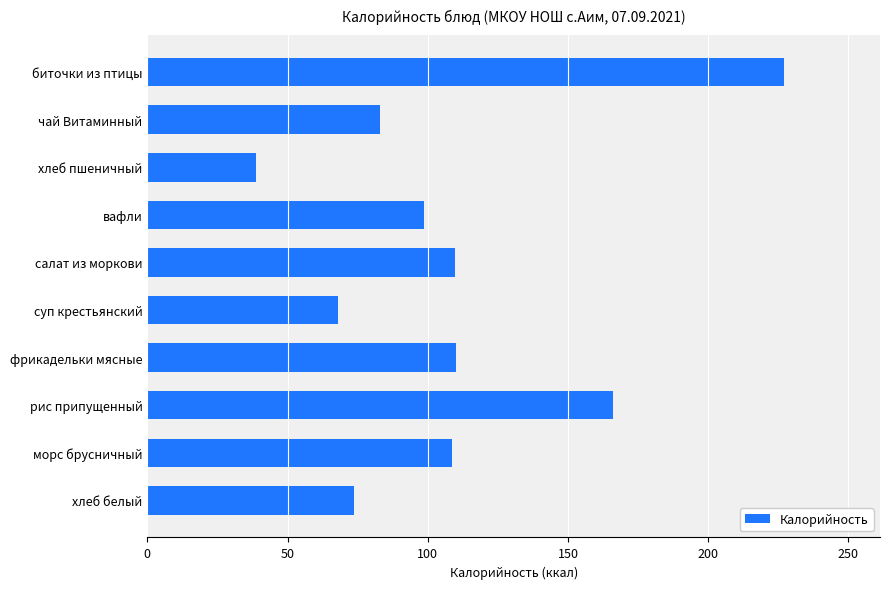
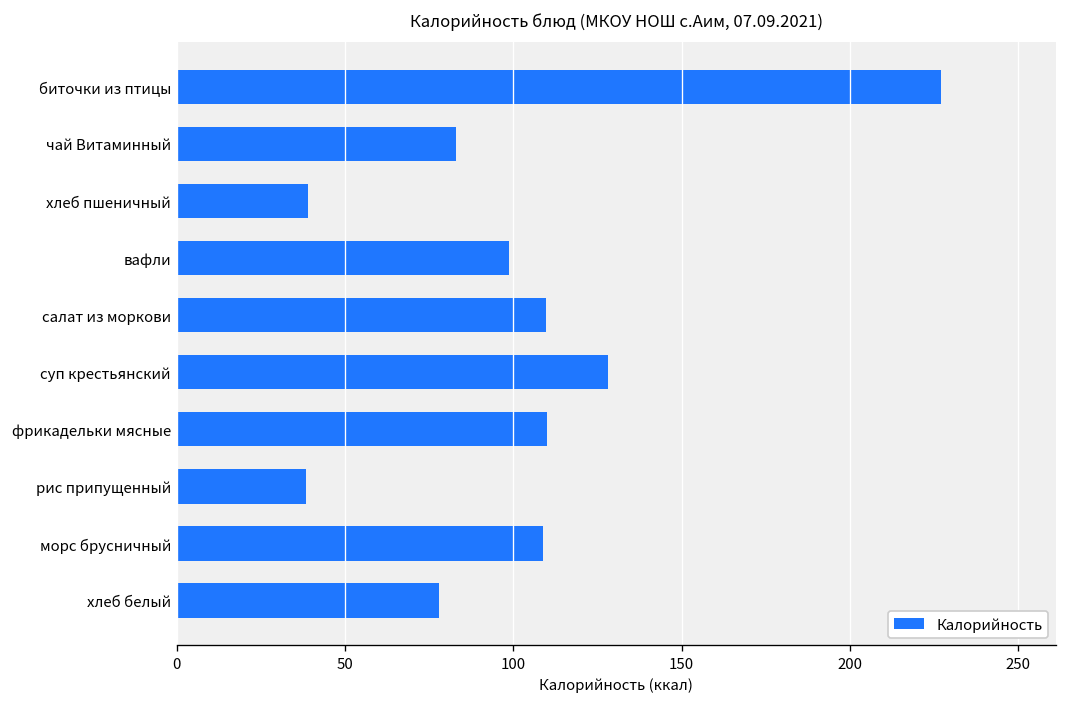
  {
    "биточки из птицы": 227,
    "чай Витаминный": 83,
    "хлеб пшеничный": 39,
    "вафли": 99,
    "салат из моркови": 110,
-   "суп крестьянский": 68,
+   "суп крестьянский": 128,
    "фрикадельки мясные": 110,
-   "рис припущенный": 166,
+   "рис припущенный": 39,
    "морс брусничный": 109,
-   "хлеб белый": 74
+   "хлеб белый": 78
  }
